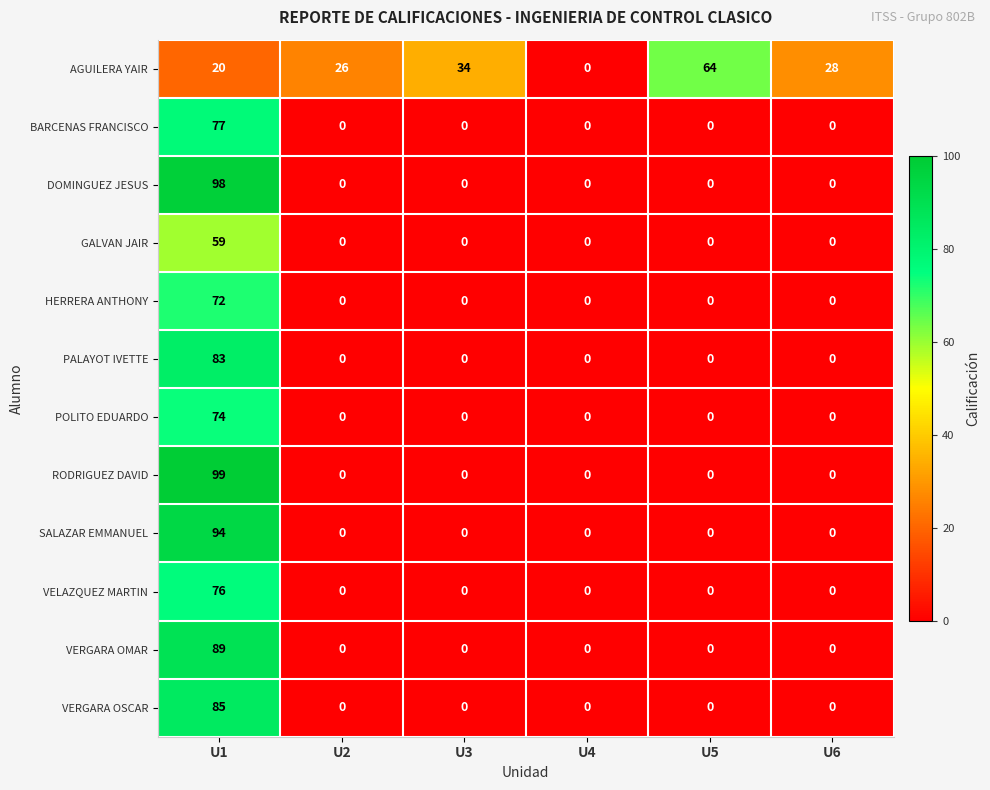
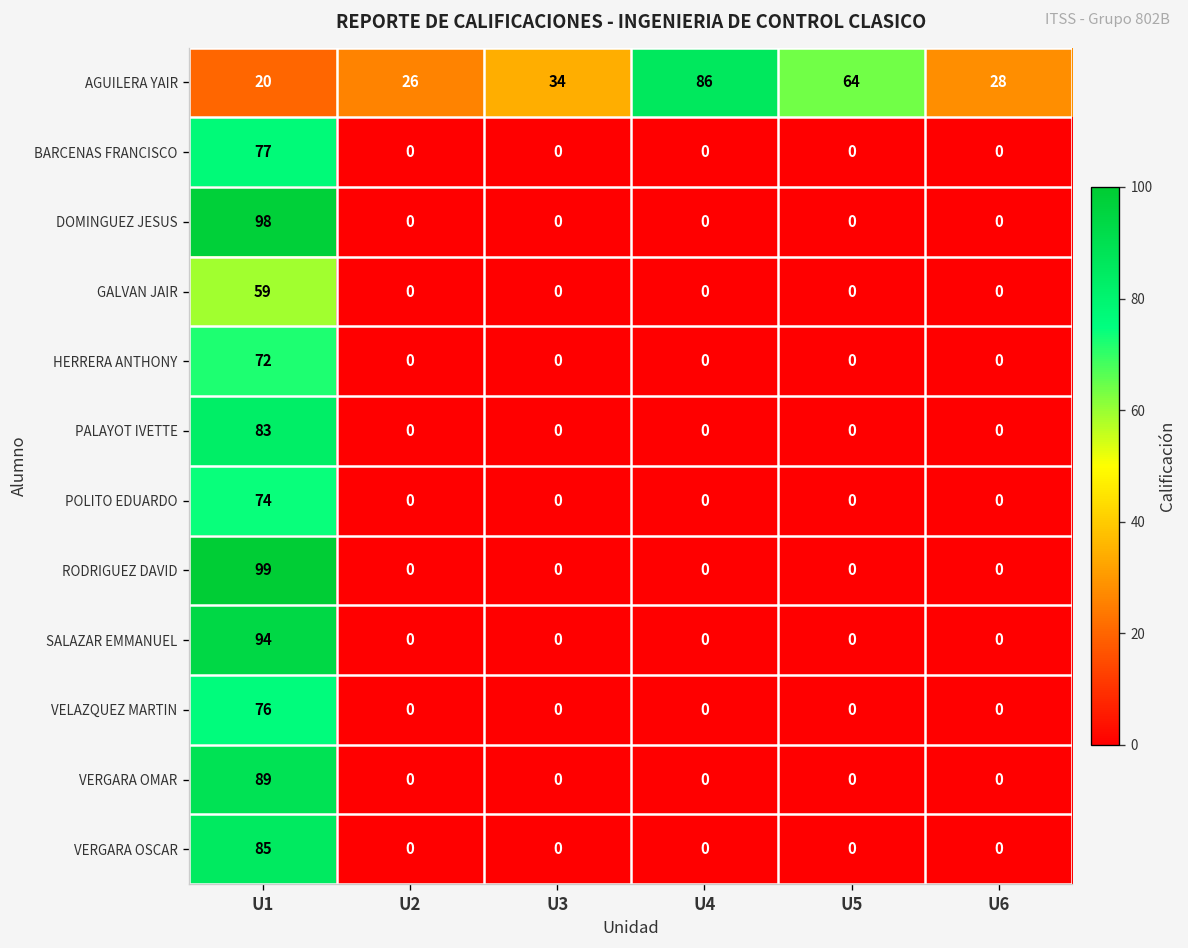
  {
    "AGUILERA YAIR": {
      "U1": 20,
      "U2": 26,
      "U3": 34,
-     "U4": 0,
+     "U4": 86,
      "U5": 64,
      "U6": 28
    },
    "BARCENAS FRANCISCO": {
      "U1": 77,
      "U2": 0,
      "U3": 0,
      "U4": 0,
      "U5": 0,
      "U6": 0
    },
    "DOMINGUEZ JESUS": {
      "U1": 98,
      "U2": 0,
      "U3": 0,
      "U4": 0,
      "U5": 0,
      "U6": 0
    },
    "GALVAN JAIR": {
      "U1": 59,
      "U2": 0,
      "U3": 0,
      "U4": 0,
      "U5": 0,
      "U6": 0
    },
    "HERRERA ANTHONY": {
      "U1": 72,
      "U2": 0,
      "U3": 0,
      "U4": 0,
      "U5": 0,
      "U6": 0
    },
    "PALAYOT IVETTE": {
      "U1": 83,
      "U2": 0,
      "U3": 0,
      "U4": 0,
      "U5": 0,
      "U6": 0
    },
    "POLITO EDUARDO": {
      "U1": 74,
      "U2": 0,
      "U3": 0,
      "U4": 0,
      "U5": 0,
      "U6": 0
    },
    "RODRIGUEZ DAVID": {
      "U1": 99,
      "U2": 0,
      "U3": 0,
      "U4": 0,
      "U5": 0,
      "U6": 0
    },
    "SALAZAR EMMANUEL": {
      "U1": 94,
      "U2": 0,
      "U3": 0,
      "U4": 0,
      "U5": 0,
      "U6": 0
    },
    "VELAZQUEZ MARTIN": {
      "U1": 76,
      "U2": 0,
      "U3": 0,
      "U4": 0,
      "U5": 0,
      "U6": 0
    },
    "VERGARA OMAR": {
      "U1": 89,
      "U2": 0,
      "U3": 0,
      "U4": 0,
      "U5": 0,
      "U6": 0
    },
    "VERGARA OSCAR": {
      "U1": 85,
      "U2": 0,
      "U3": 0,
      "U4": 0,
      "U5": 0,
      "U6": 0
    }
  }
